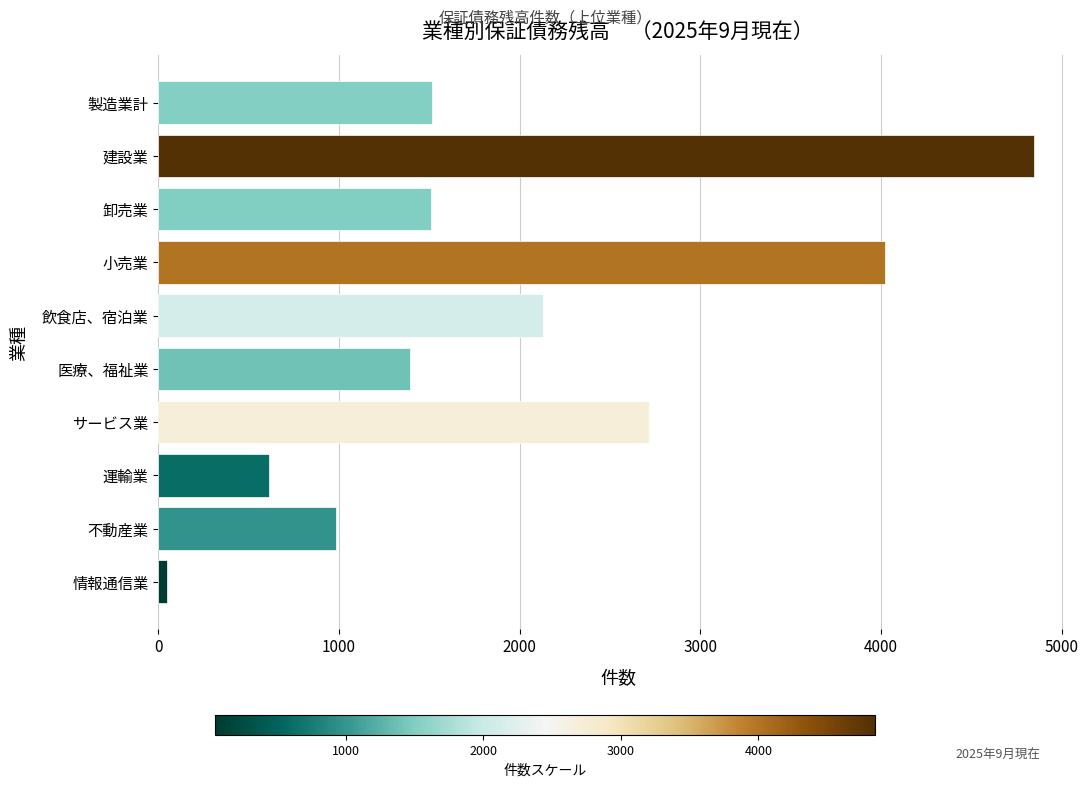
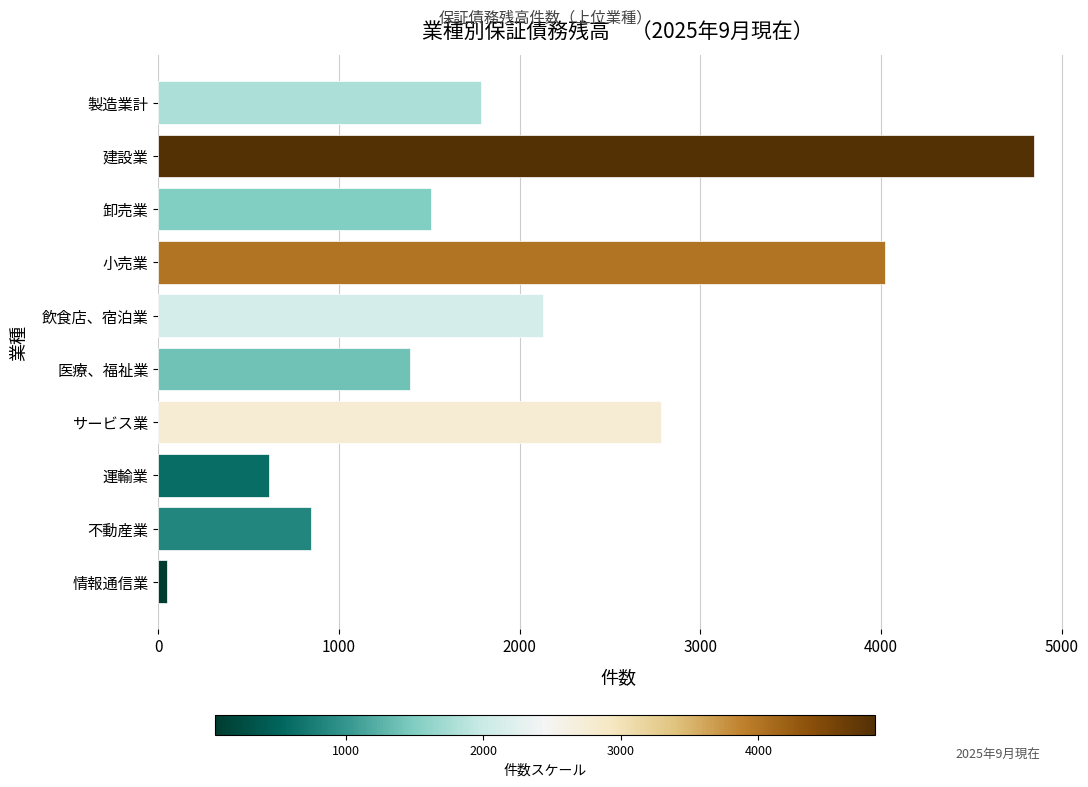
  {
-   "製造業計": 1520,
+   "製造業計": 1790,
    "建設業": 4850,
    "卸売業": 1510,
    "小売業": 4020,
    "飲食店、宿泊業": 2130,
    "医療、福祉業": 1390,
-   "サービス業": 2720,
+   "サービス業": 2780,
    "運輸業": 610,
-   "不動産業": 980,
+   "不動産業": 840,
    "情報通信業": 50
  }
